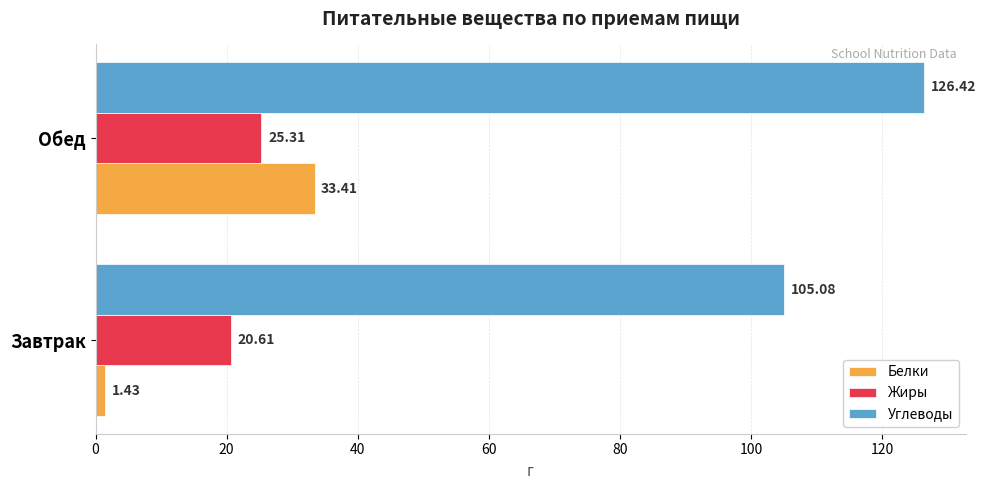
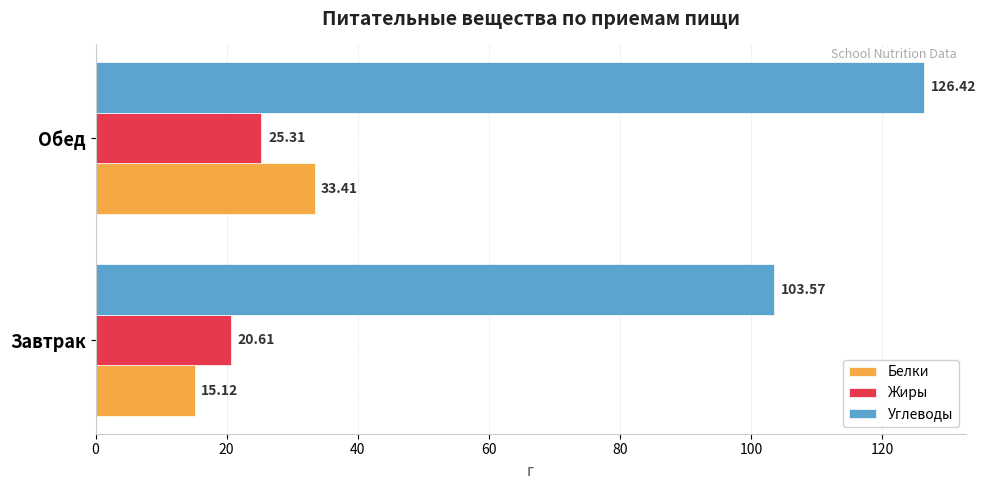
  {
    "Белки": {
      "Обед": 33.41,
-     "Завтрак": 1.43
+     "Завтрак": 15.12
    },
    "Жиры": {
      "Обед": 25.31,
      "Завтрак": 20.61
    },
    "Углеводы": {
      "Обед": 126.42,
-     "Завтрак": 105.08
+     "Завтрак": 103.57
    }
  }
